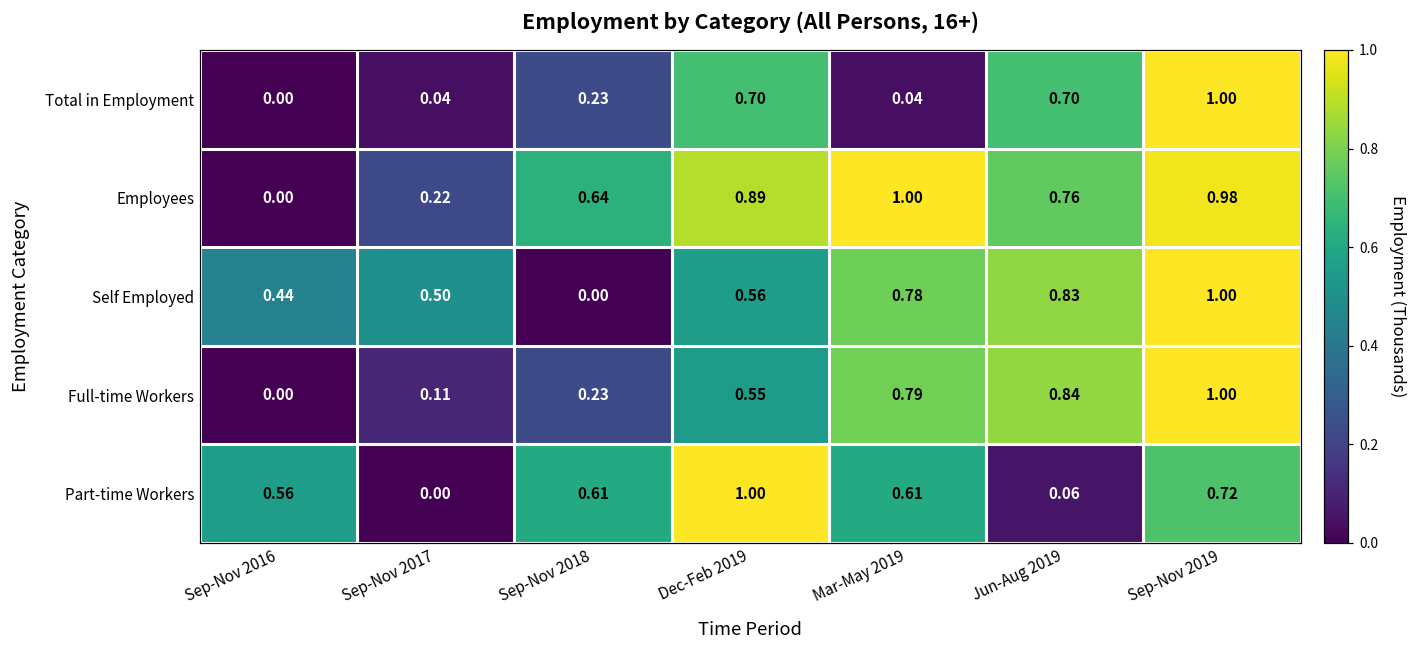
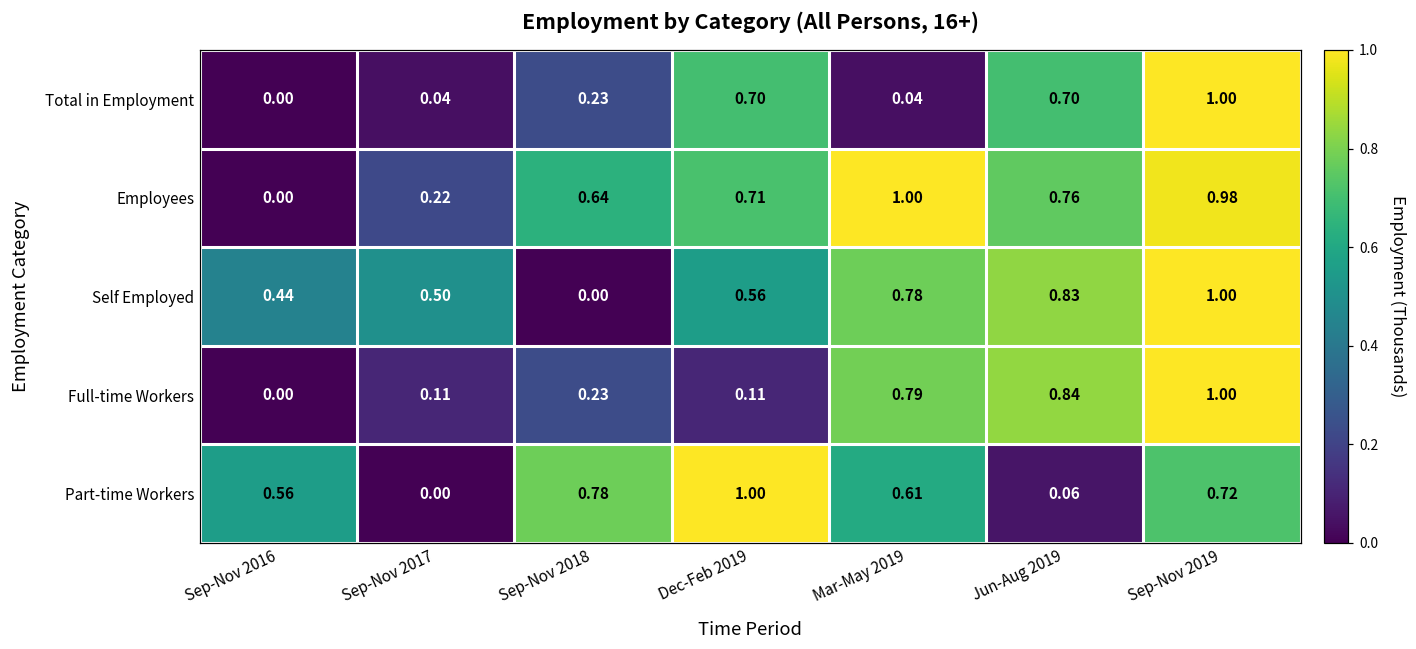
  {
    "Total in Employment": {
      "Sep-Nov 2016": 0.00,
      "Sep-Nov 2017": 0.04,
      "Sep-Nov 2018": 0.23,
      "Dec-Feb 2019": 0.70,
      "Mar-May 2019": 0.04,
      "Jun-Aug 2019": 0.70,
      "Sep-Nov 2019": 1.00
    },
    "Employees": {
      "Sep-Nov 2016": 0.00,
      "Sep-Nov 2017": 0.22,
      "Sep-Nov 2018": 0.64,
-     "Dec-Feb 2019": 0.89,
+     "Dec-Feb 2019": 0.71,
      "Mar-May 2019": 1.00,
      "Jun-Aug 2019": 0.76,
      "Sep-Nov 2019": 0.98
    },
    "Self Employed": {
      "Sep-Nov 2016": 0.44,
      "Sep-Nov 2017": 0.50,
      "Sep-Nov 2018": 0.00,
      "Dec-Feb 2019": 0.56,
      "Mar-May 2019": 0.78,
      "Jun-Aug 2019": 0.83,
      "Sep-Nov 2019": 1.00
    },
    "Full-time Workers": {
      "Sep-Nov 2016": 0.00,
      "Sep-Nov 2017": 0.11,
      "Sep-Nov 2018": 0.23,
-     "Dec-Feb 2019": 0.55,
+     "Dec-Feb 2019": 0.11,
      "Mar-May 2019": 0.79,
      "Jun-Aug 2019": 0.84,
      "Sep-Nov 2019": 1.00
    },
    "Part-time Workers": {
      "Sep-Nov 2016": 0.56,
      "Sep-Nov 2017": 0.00,
-     "Sep-Nov 2018": 0.61,
+     "Sep-Nov 2018": 0.78,
      "Dec-Feb 2019": 1.00,
      "Mar-May 2019": 0.61,
      "Jun-Aug 2019": 0.06,
      "Sep-Nov 2019": 0.72
    }
  }
